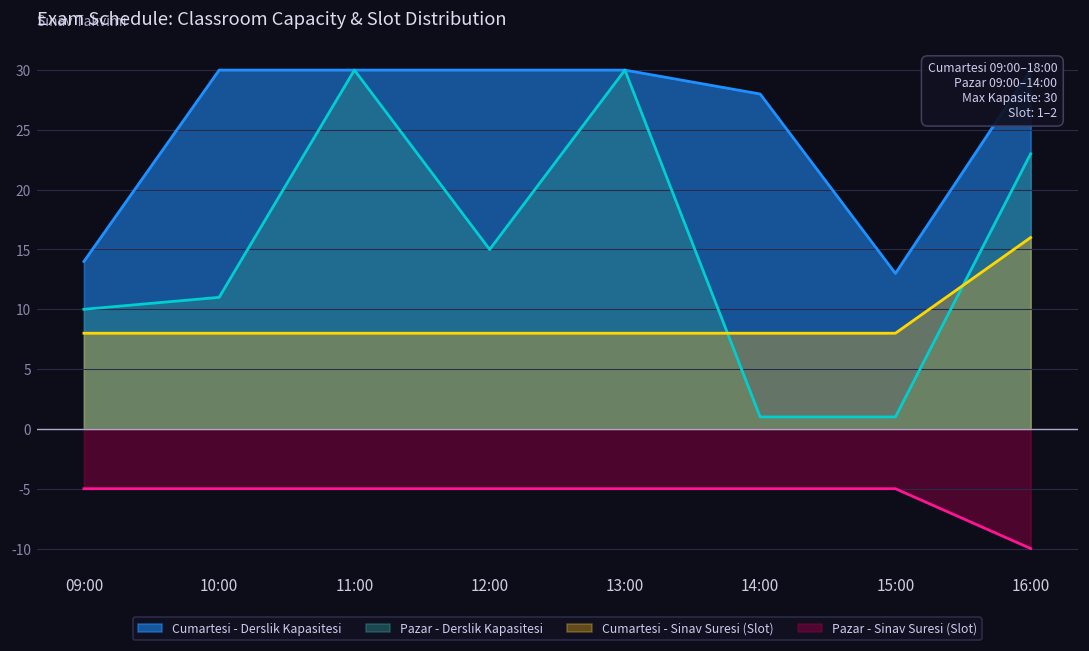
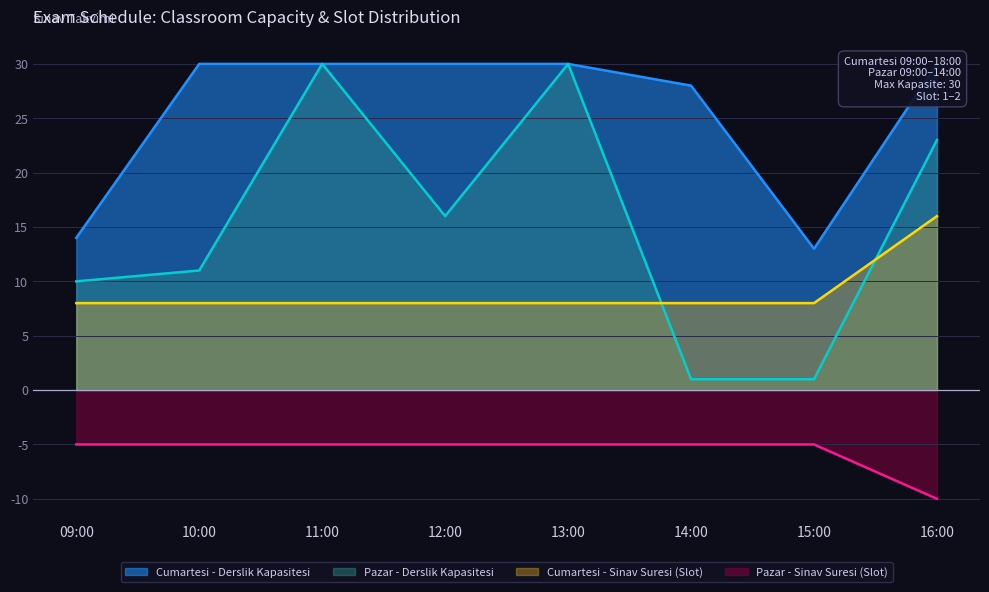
  {
    "Cumartesi - Derslik Kapasitesi": {
      "09:00": 14,
      "10:00": 30,
      "12:00": 30,
      "14:00": 28,
      "15:00": 13
    },
    "Pazar - Derslik Kapasitesi": {
      "09:00": 10,
      "10:00": 11,
-     "12:00": 15,
+     "12:00": 16,
      "14:00": 1,
      "15:00": 1,
      "16:00": 23
    },
    "Cumartesi - Sinav Suresi (Slot)": {
      "09:00": 8,
      "10:00": 8,
      "11:00": 8,
      "12:00": 8,
      "13:00": 8,
      "14:00": 8,
      "15:00": 8,
      "16:00": 16
    }
  }
